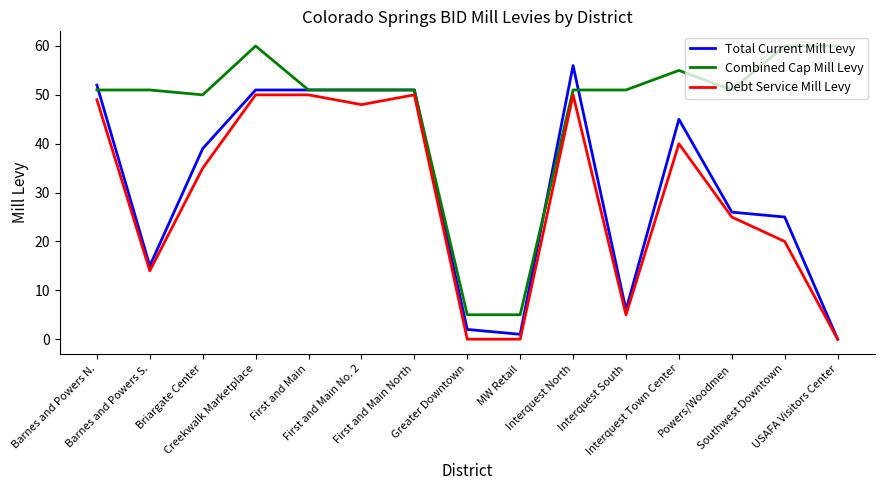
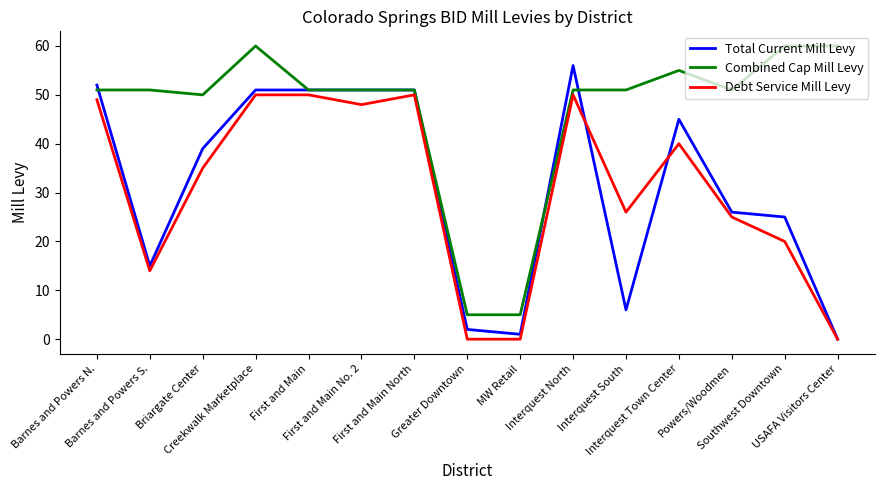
  {
    "Total Current Mill Levy": {
      "Barnes and Powers N.": 52,
      "Barnes and Powers S.": 15,
      "Briargate Center": 39,
      "Creekwalk Marketplace": 51,
      "Greater Downtown": 2,
      "MW Retail": 1,
      "Interquest North": 56,
      "Interquest South": 6,
      "Interquest Town Center": 45,
      "Powers/Woodmen": 26,
      "Southwest Downtown": 25
    },
    "Combined Cap Mill Levy": {
      "Barnes and Powers N.": 51,
      "Barnes and Powers S.": 51,
      "Briargate Center": 50,
      "Creekwalk Marketplace": 60,
      "Greater Downtown": 5,
      "MW Retail": 5,
      "Interquest North": 51,
      "Interquest South": 51,
      "Interquest Town Center": 55
    },
    "Debt Service Mill Levy": {
      "Barnes and Powers N.": 49,
      "Barnes and Powers S.": 14,
      "Briargate Center": 35,
      "Creekwalk Marketplace": 50,
      "First and Main": 50,
      "First and Main No. 2": 48,
      "First and Main North": 50,
      "Greater Downtown": 0,
      "MW Retail": 0,
      "Interquest North": 50,
-     "Interquest South": 5,
+     "Interquest South": 26,
      "Interquest Town Center": 40,
      "Powers/Woodmen": 25,
      "Southwest Downtown": 20
    }
  }
